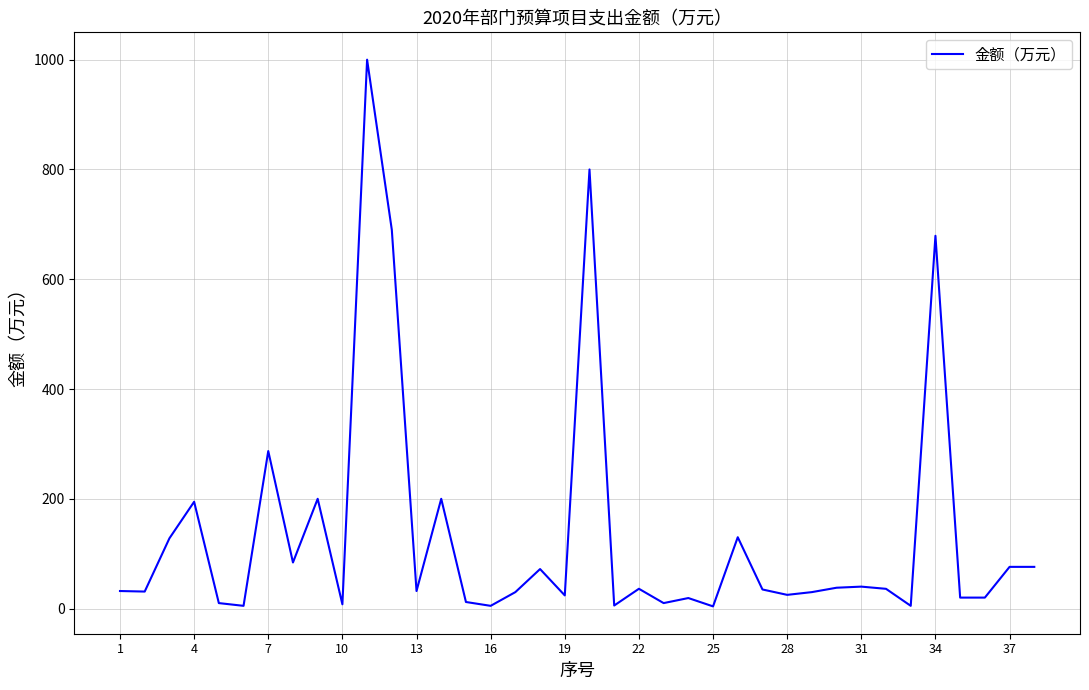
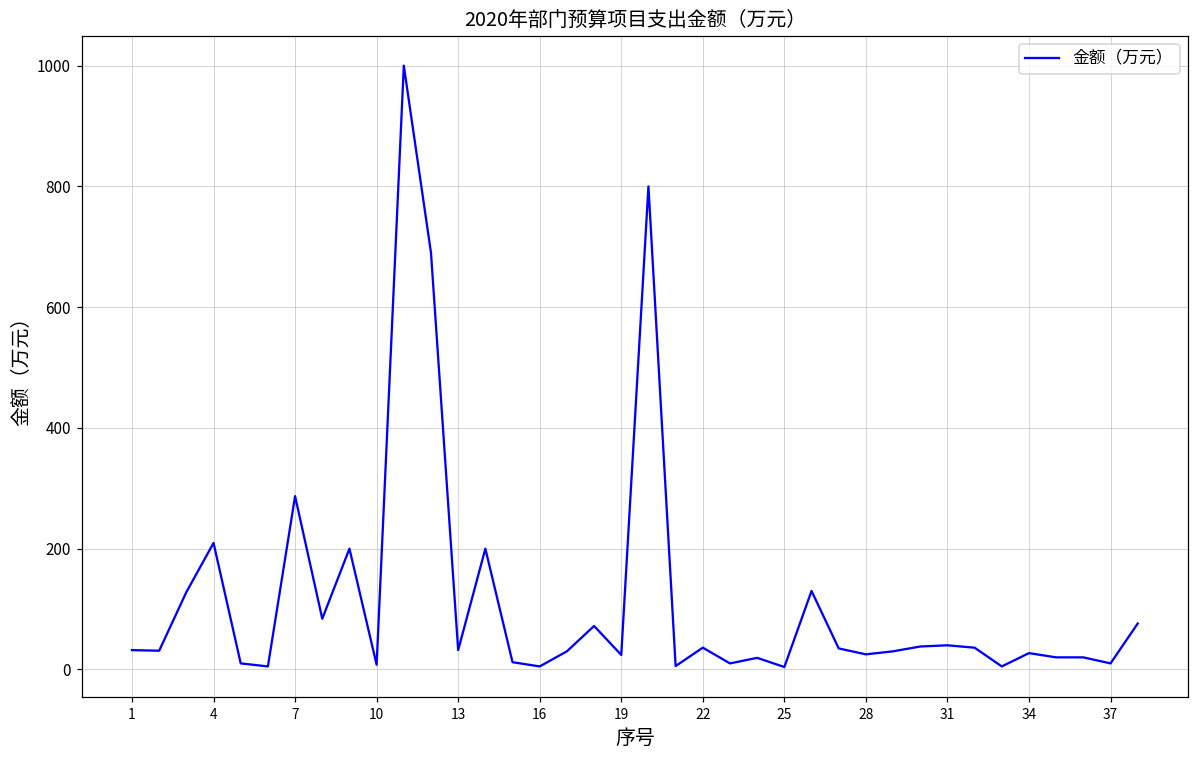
  {
    "1": 30,
-   "4": 190,
+   "4": 210,
    "7": 290,
    "10": 10,
    "13": 30,
    "16": 10,
    "19": 20,
    "22": 40,
    "25": 0,
    "28": 30,
    "31": 40,
-   "34": 680,
-   "37": 80
+   "34": 30,
+   "37": 10
  }
